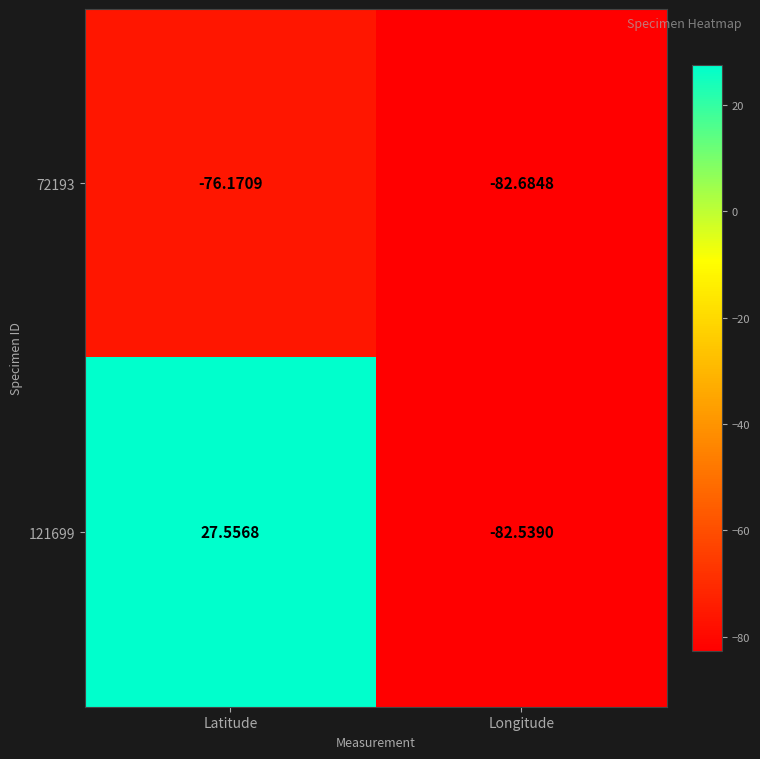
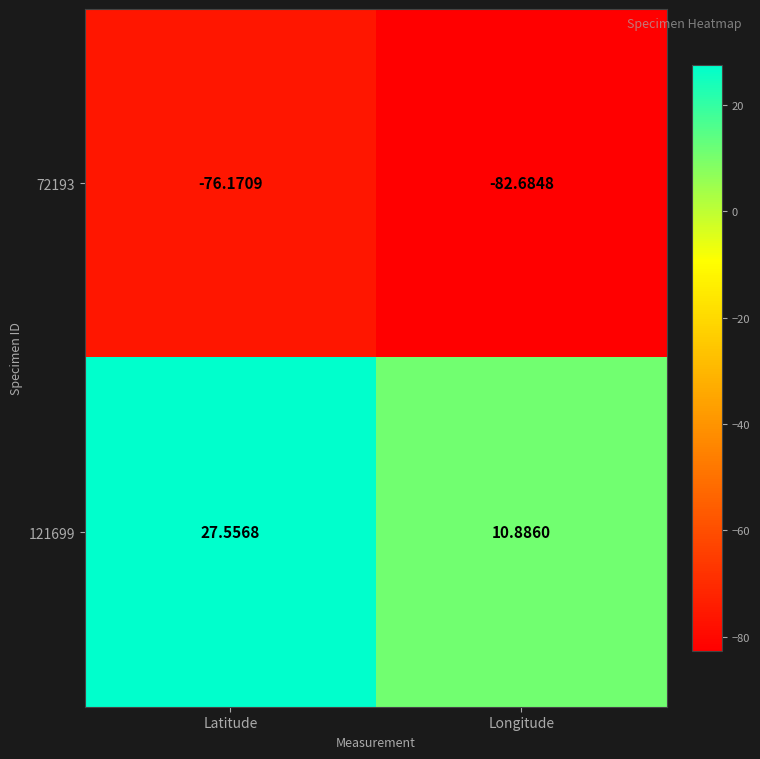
  {
    "72193": {
      "Latitude": -76.1709,
      "Longitude": -82.6848
    },
    "121699": {
      "Latitude": 27.5568,
-     "Longitude": -82.5390
+     "Longitude": 10.8860
    }
  }
